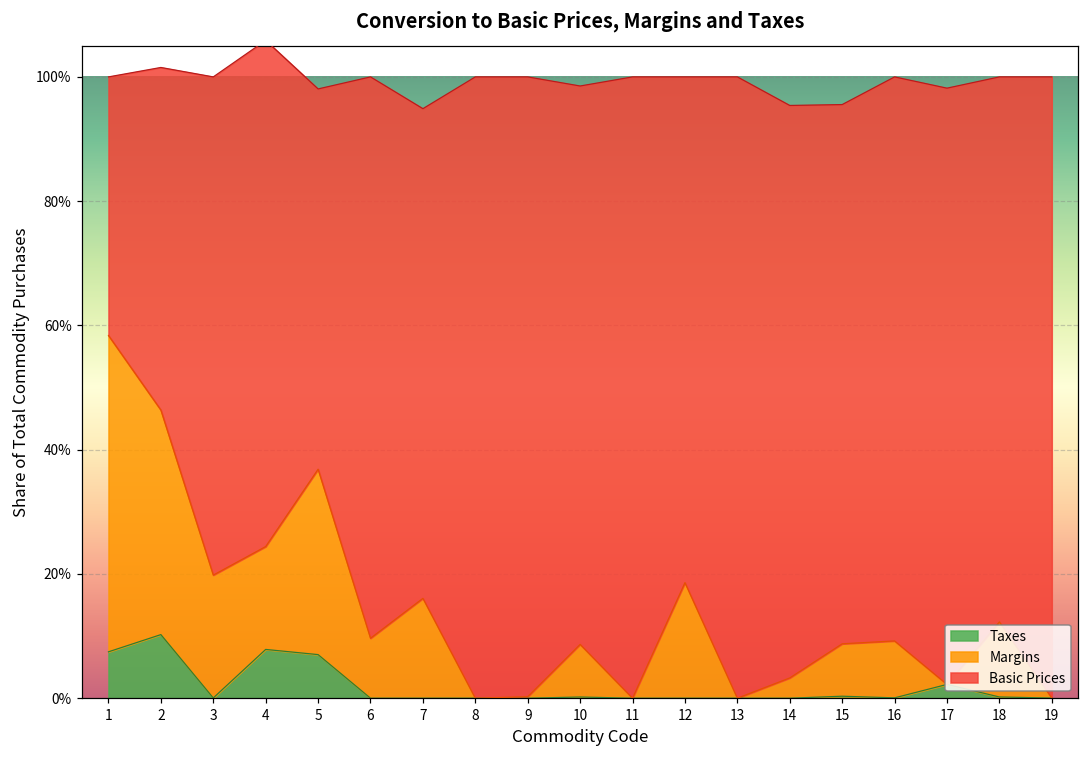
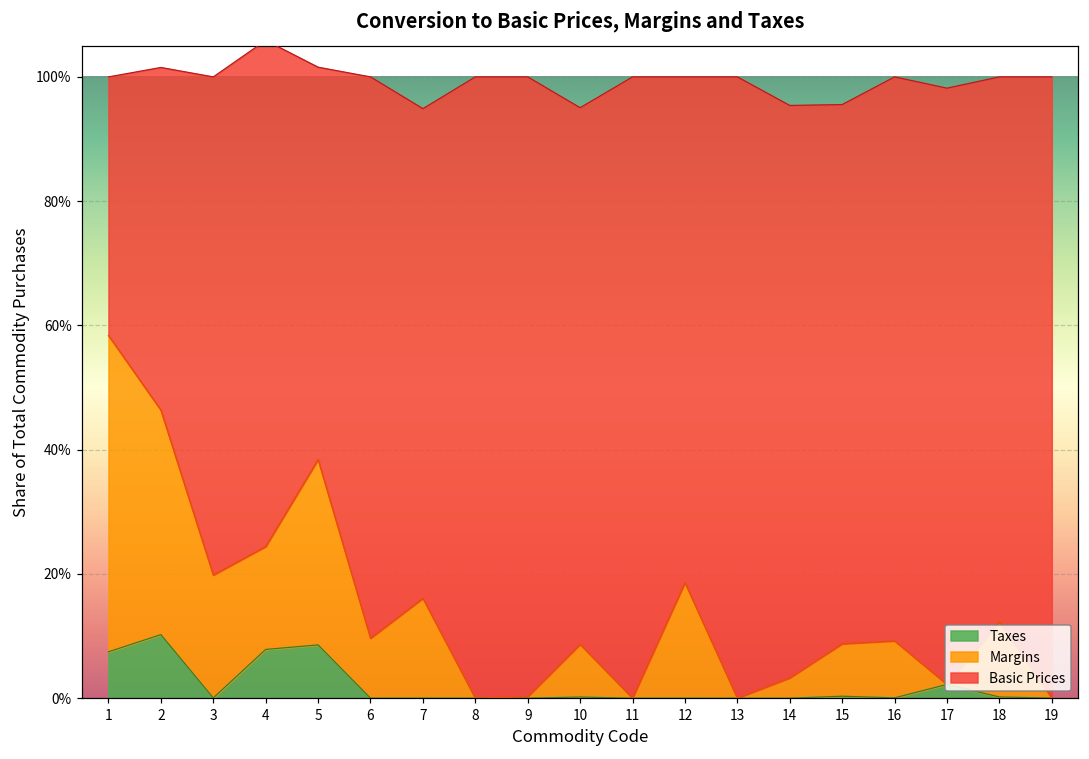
  {
    "Taxes": {
      "1": "7%",
      "2": "10%",
      "3": "0%",
      "4": "8%",
-     "5": "7%",
+     "5": "9%",
      "6": "0%",
      "7": "0%",
      "10": "0%",
      "12": "0%",
      "14": "0%",
      "15": "0%",
      "16": "0%",
      "18": "0%"
    },
    "Margins": {
      "1": "51%",
      "2": "36%",
      "3": "20%",
      "4": "17%",
      "5": "30%",
      "6": "10%",
      "7": "16%",
      "10": "8%",
      "12": "19%",
      "14": "3%",
      "15": "8%",
      "16": "9%",
      "18": "12%"
    },
    "Basic Prices": {
      "1": "42%",
      "2": "55%",
      "3": "80%",
-     "5": "61%",
+     "5": "63%",
      "6": "90%",
      "7": "79%",
      "8": "100%",
      "9": "100%",
-     "10": "90%",
+     "10": "86%",
      "11": "100%",
      "12": "81%",
      "13": "100%",
      "14": "92%",
      "15": "87%",
      "16": "91%",
      "17": "96%",
      "18": "88%",
      "19": "100%"
    }
  }
